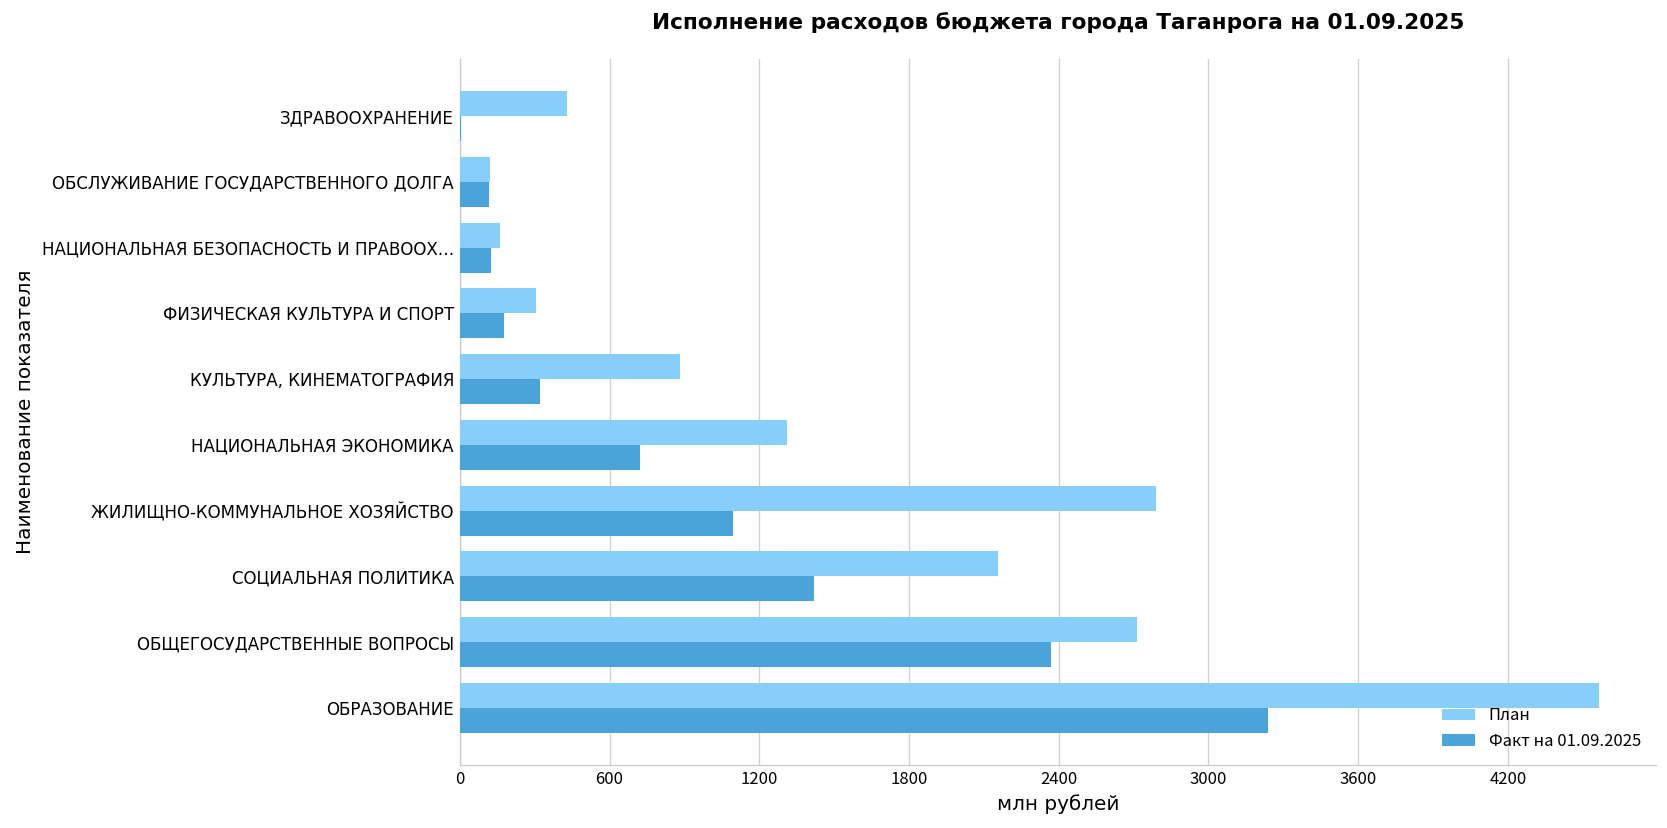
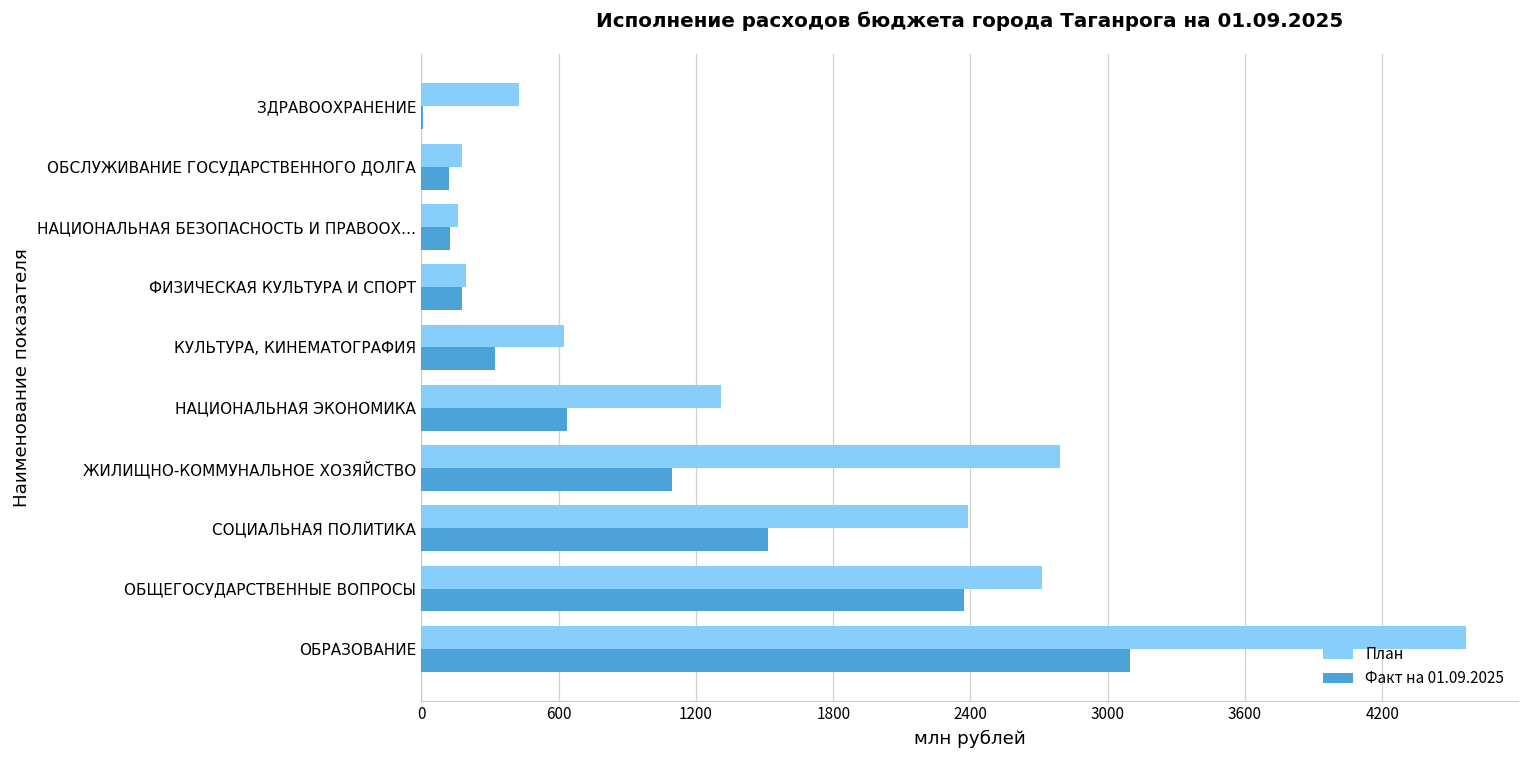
  {
    "План": {
      "ЗДРАВООХРАНЕНИЕ": 430,
-     "ОБСЛУЖИВАНИЕ ГОСУДАРСТВЕННОГО ДОЛГА": 120,
+     "ОБСЛУЖИВАНИЕ ГОСУДАРСТВЕННОГО ДОЛГА": 180,
      "НАЦИОНАЛЬНАЯ БЕЗОПАСНОСТЬ И ПРАВООХ…": 160,
-     "ФИЗИЧЕСКАЯ КУЛЬТУРА И СПОРТ": 310,
-     "КУЛЬТУРА, КИНЕМАТОГРАФИЯ": 880,
+     "ФИЗИЧЕСКАЯ КУЛЬТУРА И СПОРТ": 200,
+     "КУЛЬТУРА, КИНЕМАТОГРАФИЯ": 620,
      "НАЦИОНАЛЬНАЯ ЭКОНОМИКА": 1310,
      "ЖИЛИЩНО-КОММУНАЛЬНОЕ ХОЗЯЙСТВО": 2790,
-     "СОЦИАЛЬНАЯ ПОЛИТИКА": 2160,
+     "СОЦИАЛЬНАЯ ПОЛИТИКА": 2390,
      "ОБЩЕГОСУДАРСТВЕННЫЕ ВОПРОСЫ": 2710,
      "ОБРАЗОВАНИЕ": 4570
    },
    "Факт на 01.09.2025": {
      "ОБСЛУЖИВАНИЕ ГОСУДАРСТВЕННОГО ДОЛГА": 120,
      "НАЦИОНАЛЬНАЯ БЕЗОПАСНОСТЬ И ПРАВООХ…": 120,
      "ФИЗИЧЕСКАЯ КУЛЬТУРА И СПОРТ": 180,
      "КУЛЬТУРА, КИНЕМАТОГРАФИЯ": 320,
-     "НАЦИОНАЛЬНАЯ ЭКОНОМИКА": 720,
+     "НАЦИОНАЛЬНАЯ ЭКОНОМИКА": 640,
      "ЖИЛИЩНО-КОММУНАЛЬНОЕ ХОЗЯЙСТВО": 1090,
-     "СОЦИАЛЬНАЯ ПОЛИТИКА": 1420,
+     "СОЦИАЛЬНАЯ ПОЛИТИКА": 1510,
      "ОБЩЕГОСУДАРСТВЕННЫЕ ВОПРОСЫ": 2370,
-     "ОБРАЗОВАНИЕ": 3240
+     "ОБРАЗОВАНИЕ": 3100
    }
  }
